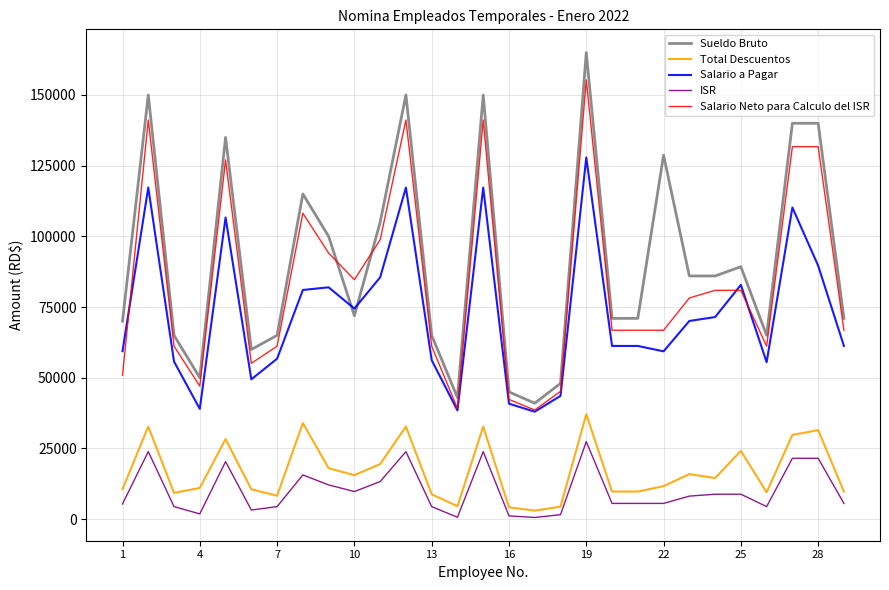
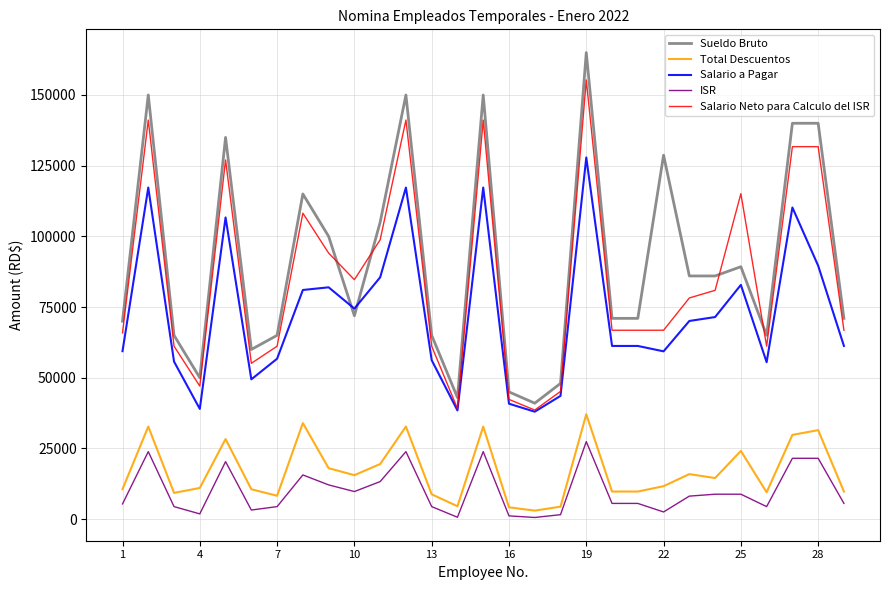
  {
    "Sueldo Bruto": {
      "1": 70000,
      "4": 50000,
      "7": 65000,
      "10": 72000,
      "13": 65000,
      "16": 45000,
      "19": 165000,
      "22": 129000,
      "25": 89000,
      "28": 140000
    },
    "Total Descuentos": {
      "1": 11000,
      "4": 11000,
      "7": 8000,
      "10": 16000,
      "13": 9000,
      "16": 4000,
      "19": 37000,
      "22": 12000,
      "25": 24000,
      "28": 31000
    },
    "Salario a Pagar": {
      "1": 59000,
      "4": 39000,
      "7": 57000,
      "10": 74000,
      "13": 56000,
      "16": 41000,
      "19": 128000,
      "22": 59000,
      "25": 83000,
      "28": 90000
    },
    "ISR": {
      "1": 5000,
      "4": 2000,
      "7": 4000,
      "10": 10000,
      "13": 4000,
      "16": 1000,
      "19": 27000,
-     "22": 6000,
+     "22": 3000,
      "25": 9000,
      "28": 22000
    },
    "Salario Neto para Calculo del ISR": {
-     "1": 51000,
+     "1": 66000,
      "4": 47000,
      "7": 61000,
      "10": 85000,
      "13": 61000,
      "16": 42000,
      "19": 155000,
      "22": 67000,
-     "25": 81000,
+     "25": 115000,
      "28": 132000
    }
  }
